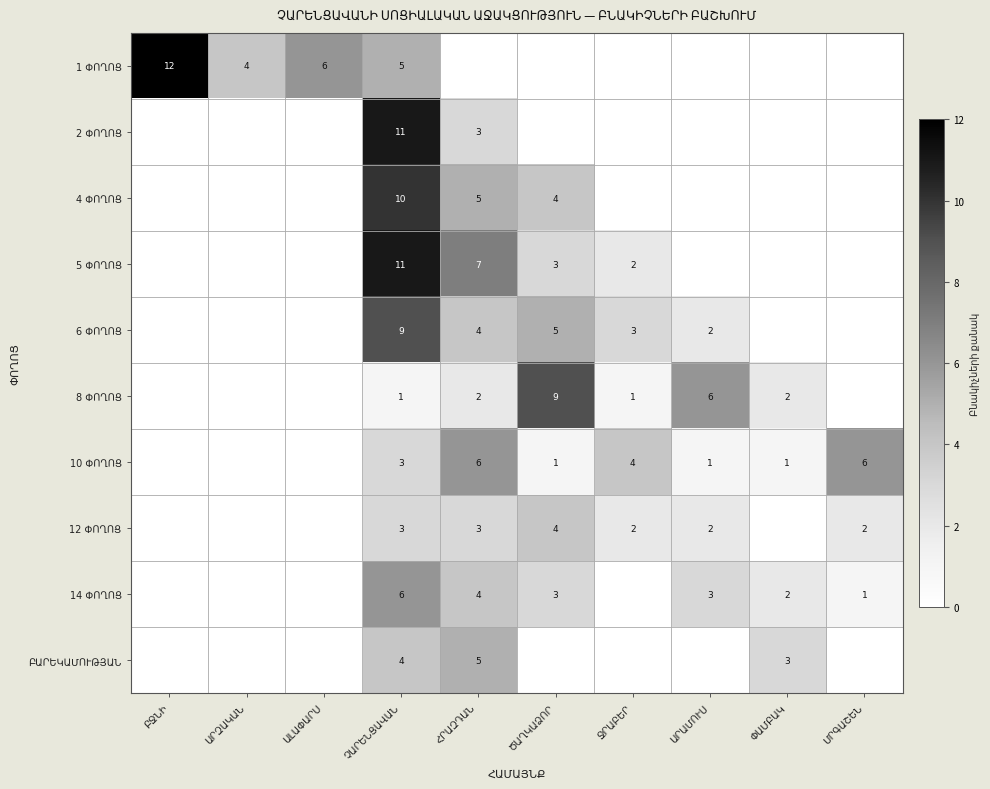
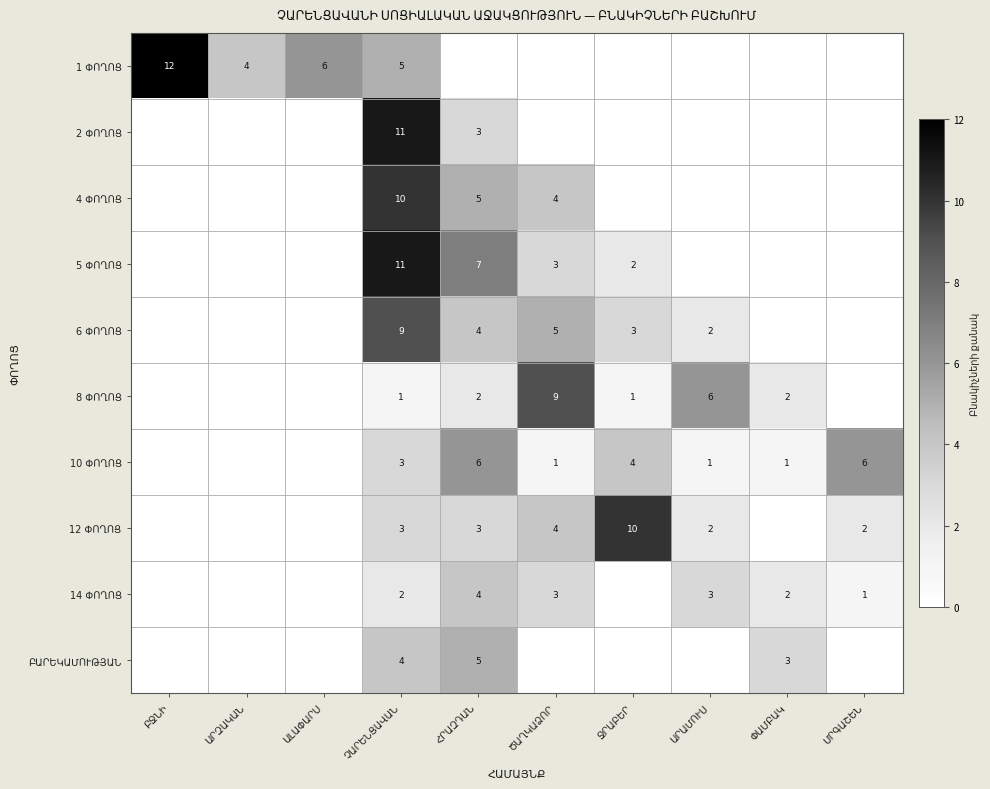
  {
    "1 ՓՈՂՈՑ": {
      "ԲՋՆԻ": 12,
      "ԱՐԶԱԿԱՆ": 4,
      "ԱԼԱՓԱՐՍ": 6,
      "ՉԱՐԵՆՑԱՎԱՆ": 5
    },
    "2 ՓՈՂՈՑ": {
      "ՉԱՐԵՆՑԱՎԱՆ": 11,
      "ՀՐԱԶԴԱՆ": 3
    },
    "4 ՓՈՂՈՑ": {
      "ՉԱՐԵՆՑԱՎԱՆ": 10,
      "ՀՐԱԶԴԱՆ": 5,
      "ԾԱՂԿԱՁՈՐ": 4
    },
    "5 ՓՈՂՈՑ": {
      "ՉԱՐԵՆՑԱՎԱՆ": 11,
      "ՀՐԱԶԴԱՆ": 7,
      "ԾԱՂԿԱՁՈՐ": 3,
      "ՋՐԱԲԵՐ": 2
    },
    "6 ՓՈՂՈՑ": {
      "ՉԱՐԵՆՑԱՎԱՆ": 9,
      "ՀՐԱԶԴԱՆ": 4,
      "ԾԱՂԿԱՁՈՐ": 5,
      "ՋՐԱԲԵՐ": 3,
      "ԱՐԱՄՈՒՍ": 2
    },
    "8 ՓՈՂՈՑ": {
      "ՉԱՐԵՆՑԱՎԱՆ": 1,
      "ՀՐԱԶԴԱՆ": 2,
      "ԾԱՂԿԱՁՈՐ": 9,
      "ՋՐԱԲԵՐ": 1,
      "ԱՐԱՄՈՒՍ": 6,
      "ՓԱՄԲԱԿ": 2
    },
    "10 ՓՈՂՈՑ": {
      "ՉԱՐԵՆՑԱՎԱՆ": 3,
      "ՀՐԱԶԴԱՆ": 6,
      "ԾԱՂԿԱՁՈՐ": 1,
      "ՋՐԱԲԵՐ": 4,
      "ԱՐԱՄՈՒՍ": 1,
      "ՓԱՄԲԱԿ": 1,
      "ՄՐԳԱՇԵՆ": 6
    },
    "12 ՓՈՂՈՑ": {
      "ՉԱՐԵՆՑԱՎԱՆ": 3,
      "ՀՐԱԶԴԱՆ": 3,
      "ԾԱՂԿԱՁՈՐ": 4,
-     "ՋՐԱԲԵՐ": 2,
+     "ՋՐԱԲԵՐ": 10,
      "ԱՐԱՄՈՒՍ": 2,
      "ՄՐԳԱՇԵՆ": 2
    },
    "14 ՓՈՂՈՑ": {
-     "ՉԱՐԵՆՑԱՎԱՆ": 6,
+     "ՉԱՐԵՆՑԱՎԱՆ": 2,
      "ՀՐԱԶԴԱՆ": 4,
      "ԾԱՂԿԱՁՈՐ": 3,
      "ԱՐԱՄՈՒՍ": 3,
      "ՓԱՄԲԱԿ": 2,
      "ՄՐԳԱՇԵՆ": 1
    },
    "ԲԱՐԵԿԱՄՈՒԹՅԱՆ": {
      "ՉԱՐԵՆՑԱՎԱՆ": 4,
      "ՀՐԱԶԴԱՆ": 5,
      "ՓԱՄԲԱԿ": 3
    }
  }
